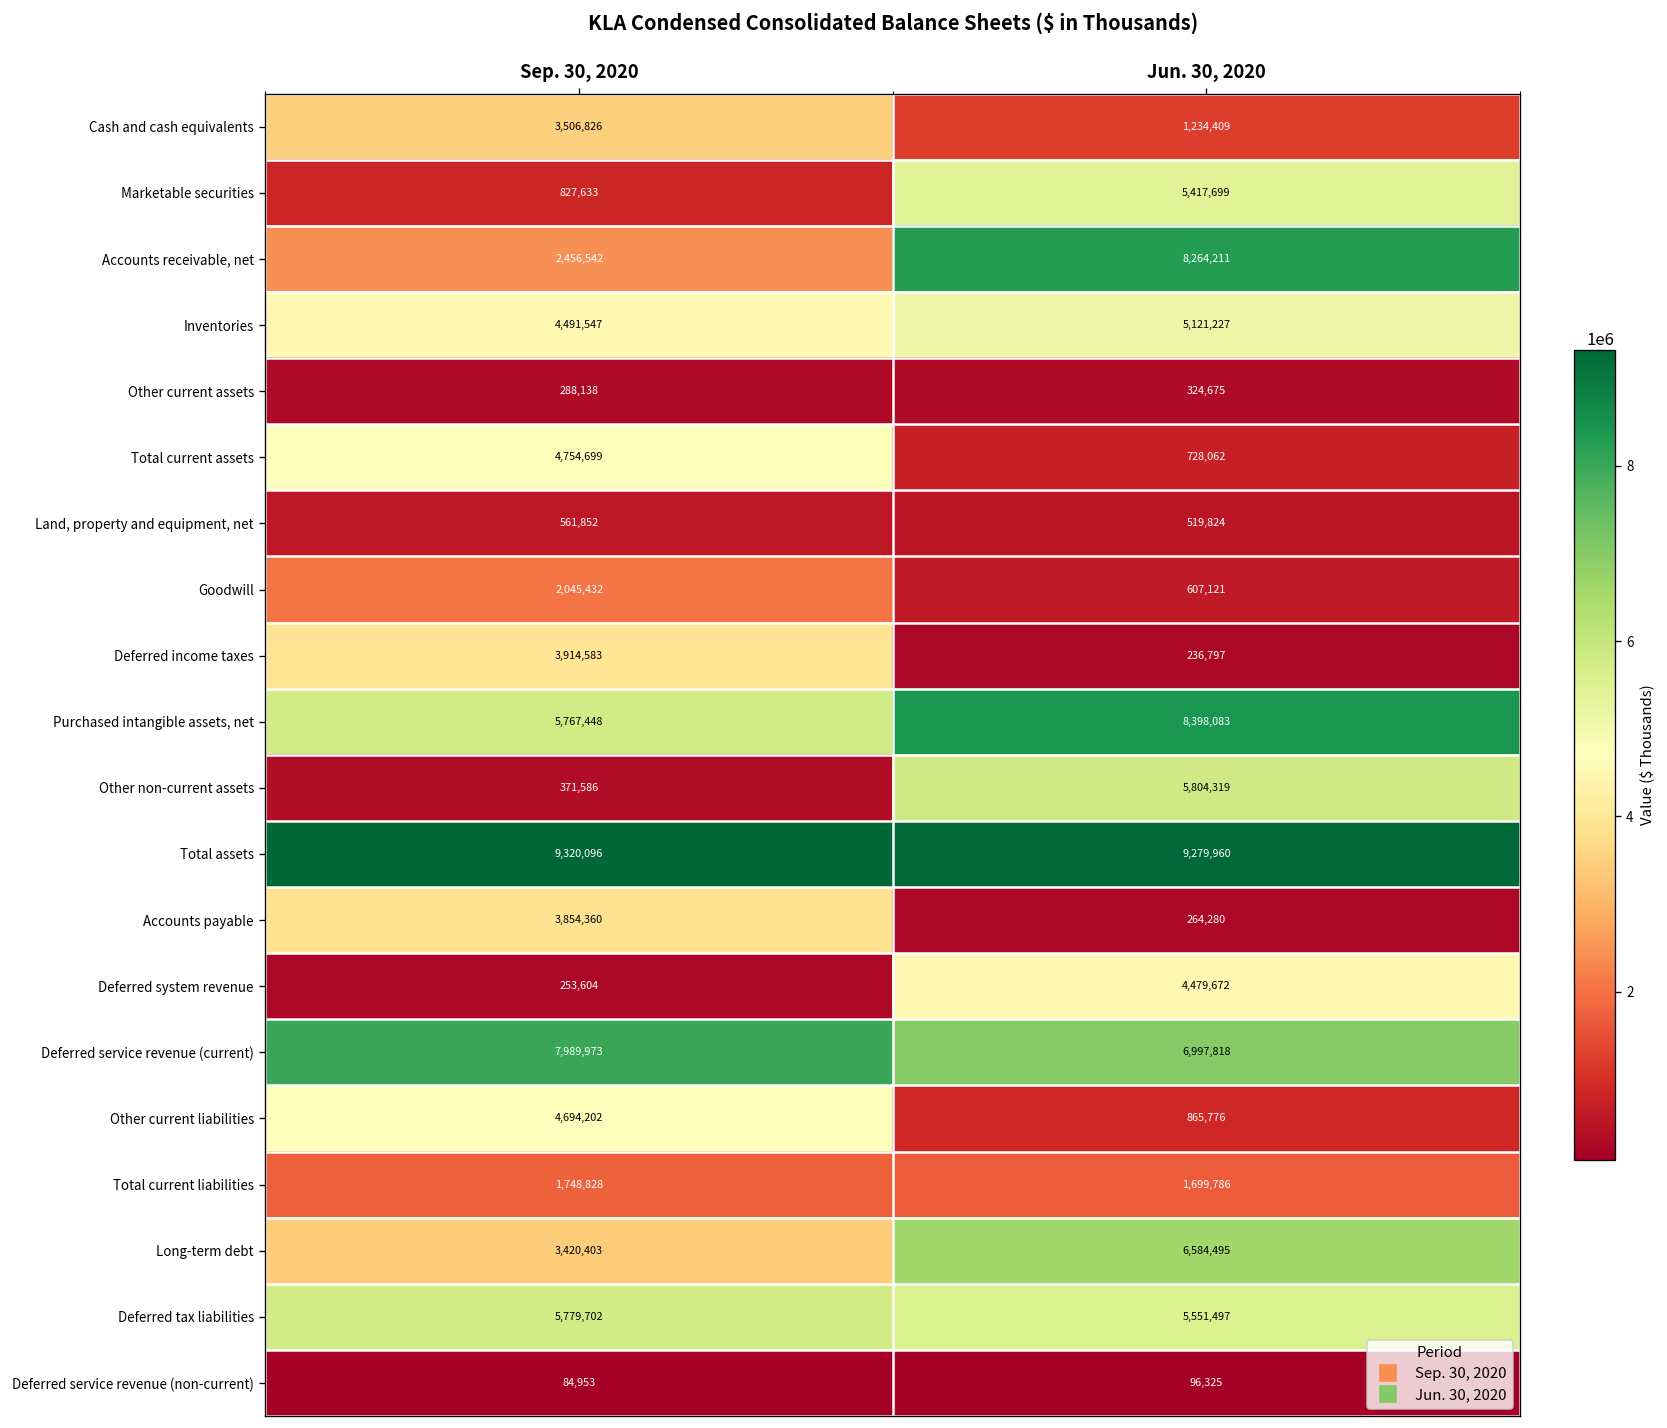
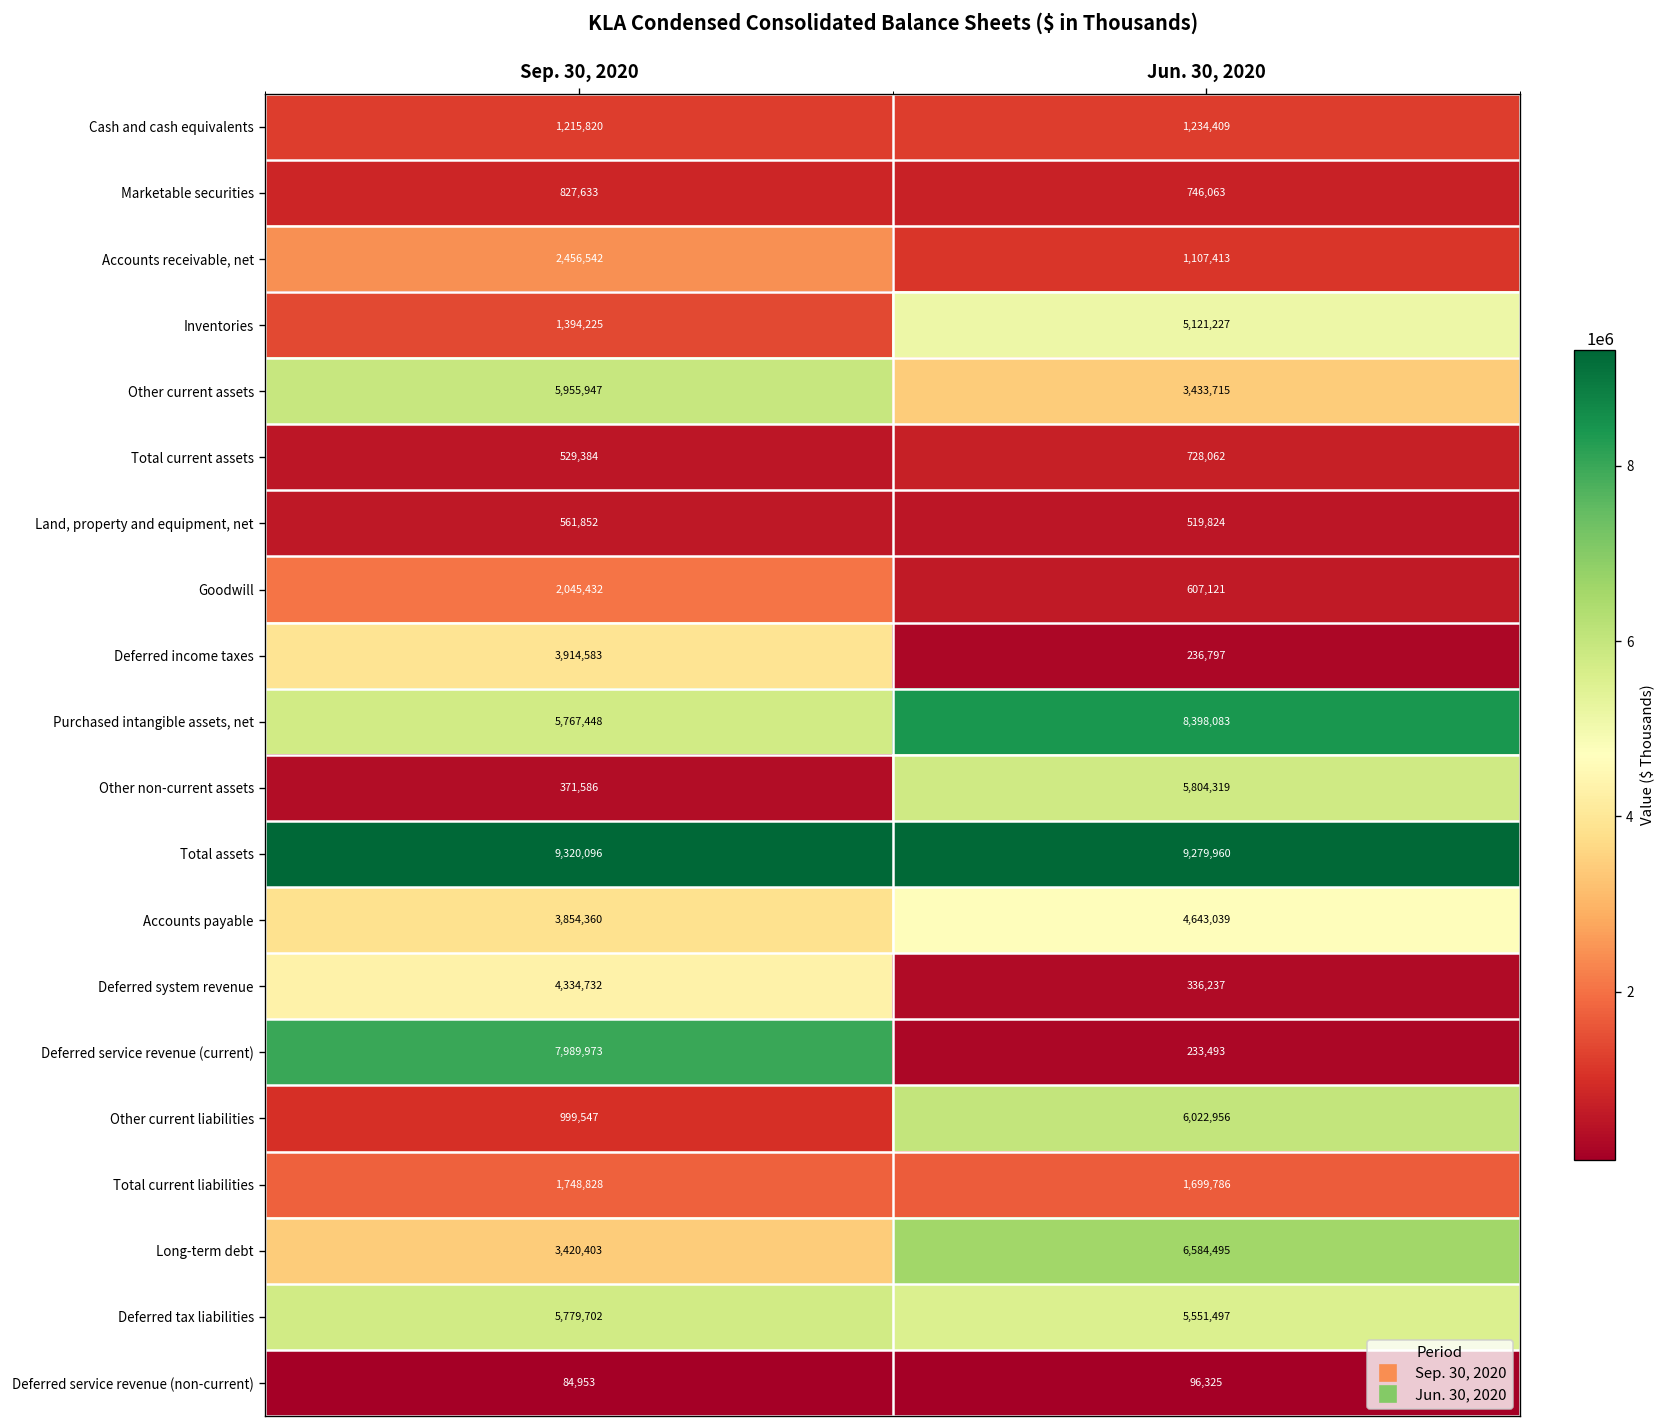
  {
    "Cash and cash equivalents": {
-     "Sep. 30, 2020": "3,506,826",
+     "Sep. 30, 2020": "1,215,820",
      "Jun. 30, 2020": "1,234,409"
    },
    "Marketable securities": {
      "Sep. 30, 2020": "827,633",
-     "Jun. 30, 2020": "5,417,699"
+     "Jun. 30, 2020": "746,063"
    },
    "Accounts receivable, net": {
      "Sep. 30, 2020": "2,456,542",
-     "Jun. 30, 2020": "8,264,211"
+     "Jun. 30, 2020": "1,107,413"
    },
    "Inventories": {
-     "Sep. 30, 2020": "4,491,547",
+     "Sep. 30, 2020": "1,394,225",
      "Jun. 30, 2020": "5,121,227"
    },
    "Other current assets": {
-     "Sep. 30, 2020": "288,138",
-     "Jun. 30, 2020": "324,675"
+     "Sep. 30, 2020": "5,955,947",
+     "Jun. 30, 2020": "3,433,715"
    },
    "Total current assets": {
-     "Sep. 30, 2020": "4,754,699",
+     "Sep. 30, 2020": "529,384",
      "Jun. 30, 2020": "728,062"
    },
    "Land, property and equipment, net": {
      "Sep. 30, 2020": "561,852",
      "Jun. 30, 2020": "519,824"
    },
    "Goodwill": {
      "Sep. 30, 2020": "2,045,432",
      "Jun. 30, 2020": "607,121"
    },
    "Deferred income taxes": {
      "Sep. 30, 2020": "3,914,583",
      "Jun. 30, 2020": "236,797"
    },
    "Purchased intangible assets, net": {
      "Sep. 30, 2020": "5,767,448",
      "Jun. 30, 2020": "8,398,083"
    },
    "Other non-current assets": {
      "Sep. 30, 2020": "371,586",
      "Jun. 30, 2020": "5,804,319"
    },
    "Total assets": {
      "Sep. 30, 2020": "9,320,096",
      "Jun. 30, 2020": "9,279,960"
    },
    "Accounts payable": {
      "Sep. 30, 2020": "3,854,360",
-     "Jun. 30, 2020": "264,280"
+     "Jun. 30, 2020": "4,643,039"
    },
    "Deferred system revenue": {
-     "Sep. 30, 2020": "253,604",
-     "Jun. 30, 2020": "4,479,672"
+     "Sep. 30, 2020": "4,334,732",
+     "Jun. 30, 2020": "336,237"
    },
    "Deferred service revenue (current)": {
      "Sep. 30, 2020": "7,989,973",
-     "Jun. 30, 2020": "6,997,818"
+     "Jun. 30, 2020": "233,493"
    },
    "Other current liabilities": {
-     "Sep. 30, 2020": "4,694,202",
-     "Jun. 30, 2020": "865,776"
+     "Sep. 30, 2020": "999,547",
+     "Jun. 30, 2020": "6,022,956"
    },
    "Total current liabilities": {
      "Sep. 30, 2020": "1,748,828",
      "Jun. 30, 2020": "1,699,786"
    },
    "Long-term debt": {
      "Sep. 30, 2020": "3,420,403",
      "Jun. 30, 2020": "6,584,495"
    },
    "Deferred tax liabilities": {
      "Sep. 30, 2020": "5,779,702",
      "Jun. 30, 2020": "5,551,497"
    },
    "Deferred service revenue (non-current)": {
      "Sep. 30, 2020": "84,953",
      "Jun. 30, 2020": "96,325"
    }
  }
